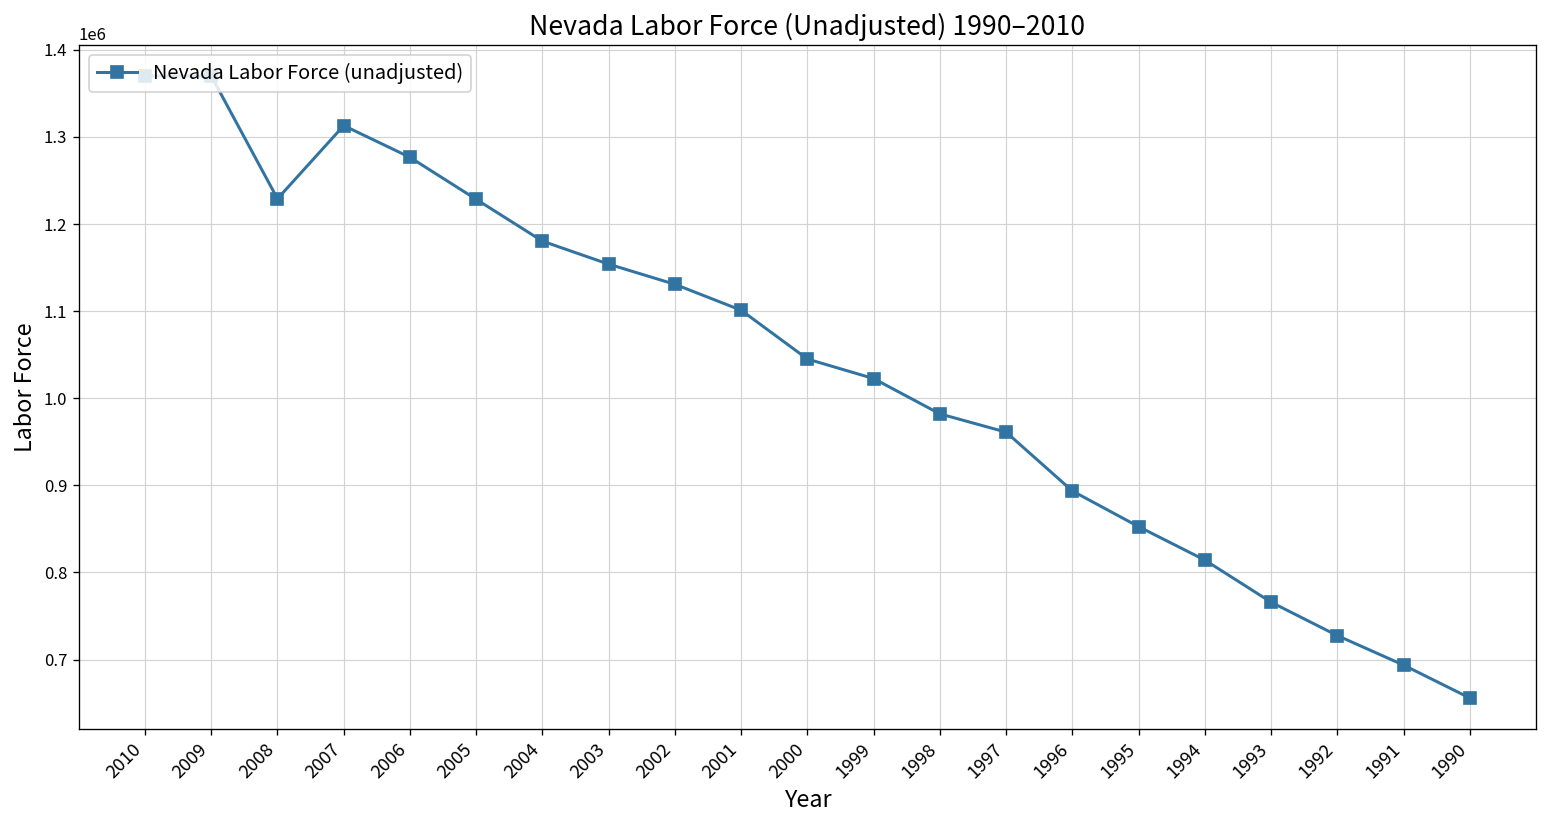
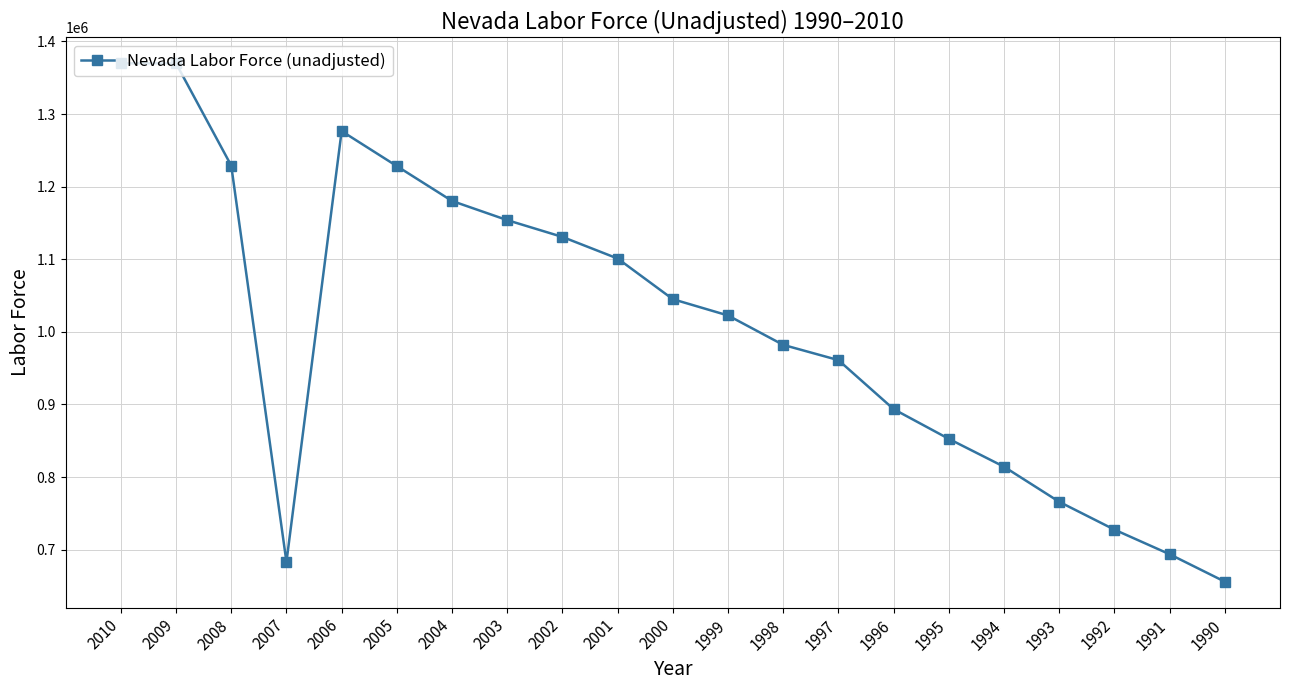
  {
    "2008": 1230000,
-   "2007": 1310000,
+   "2007": 680000,
    "2006": 1280000,
    "2005": 1230000,
    "2004": 1180000,
    "2003": 1150000,
    "2002": 1130000,
    "2001": 1100000,
    "2000": 1050000,
    "1999": 1020000,
    "1998": 980000,
    "1997": 960000,
    "1996": 890000,
    "1995": 850000,
    "1994": 810000,
    "1993": 770000,
    "1992": 730000,
    "1991": 690000,
    "1990": 660000
  }
